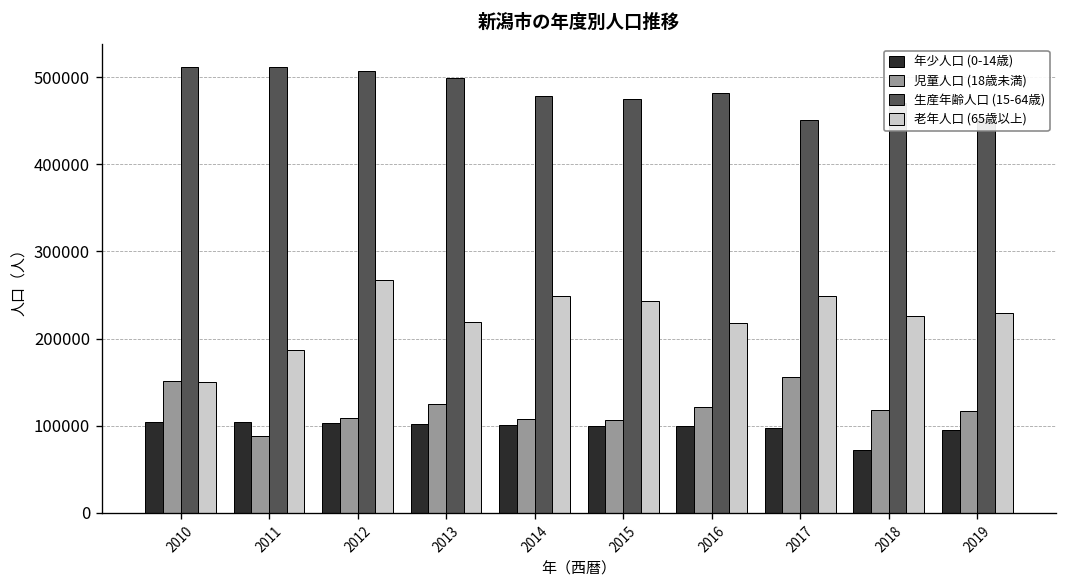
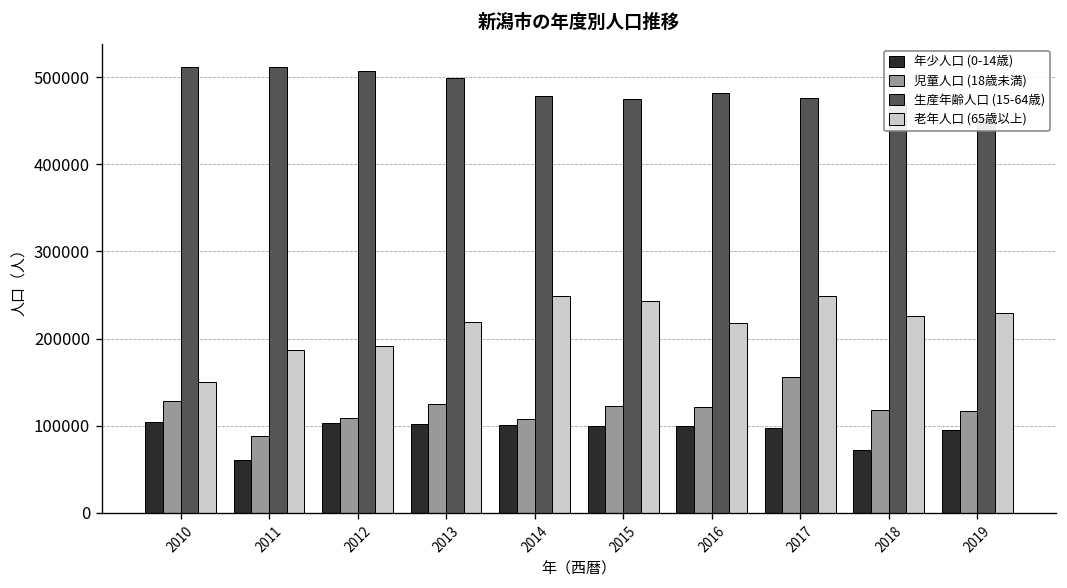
  {
    "年少人口 (0-14歳)": {
      "2010": 100000,
-     "2011": 100000,
+     "2011": 60000,
      "2012": 100000,
      "2013": 100000,
      "2014": 100000,
      "2015": 100000,
      "2016": 100000,
      "2017": 100000,
      "2018": 70000,
      "2019": 100000
    },
    "児童人口 (18歳未満)": {
-     "2010": 150000,
+     "2010": 130000,
      "2011": 90000,
      "2012": 110000,
      "2013": 120000,
      "2014": 110000,
-     "2015": 110000,
+     "2015": 120000,
      "2016": 120000,
      "2017": 160000,
      "2018": 120000,
      "2019": 120000
    },
    "生産年齢人口 (15-64歳)": {
      "2010": 510000,
      "2011": 510000,
      "2012": 510000,
      "2013": 500000,
      "2014": 480000,
      "2015": 470000,
      "2016": 480000,
-     "2017": 450000
+     "2017": 480000
    },
    "老年人口 (65歳以上)": {
      "2010": 150000,
      "2011": 190000,
-     "2012": 270000,
+     "2012": 190000,
      "2013": 220000,
      "2014": 250000,
      "2015": 240000,
      "2016": 220000,
      "2017": 250000,
      "2018": 230000,
      "2019": 230000
    }
  }
